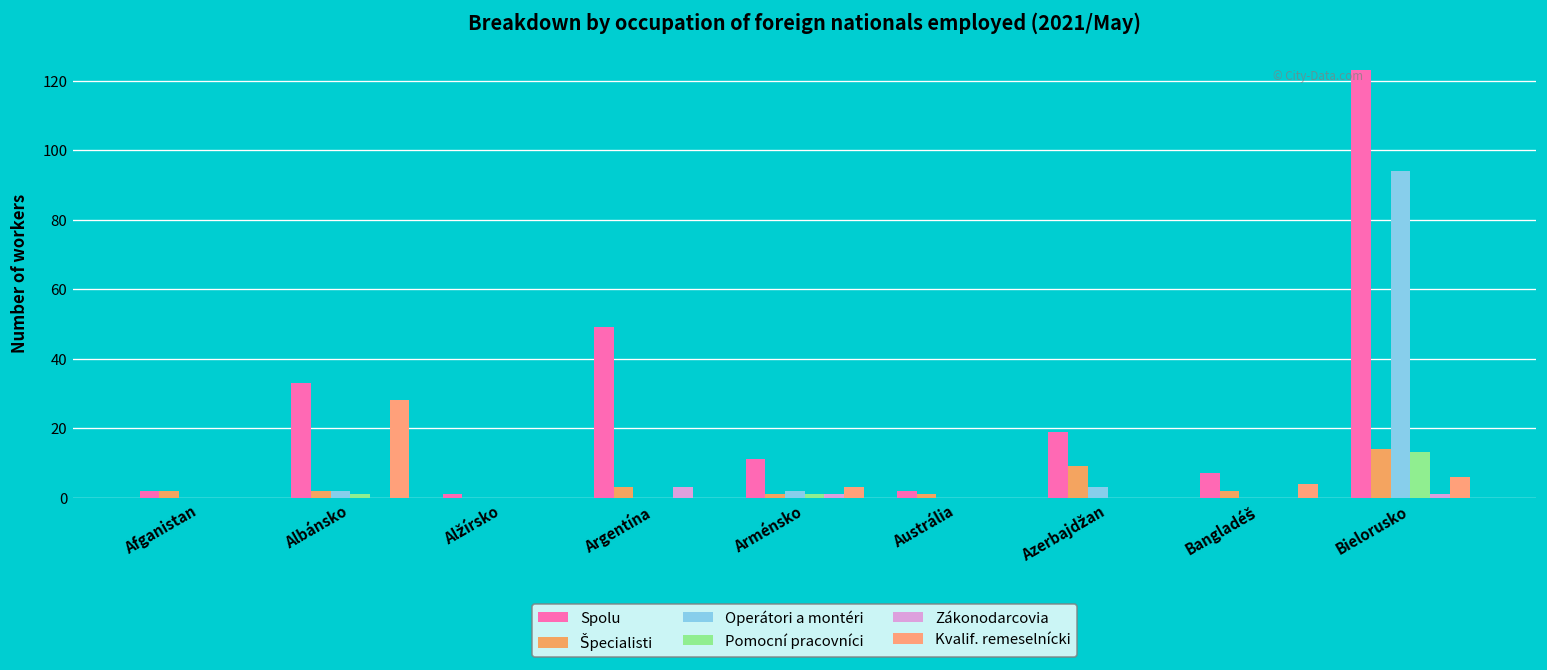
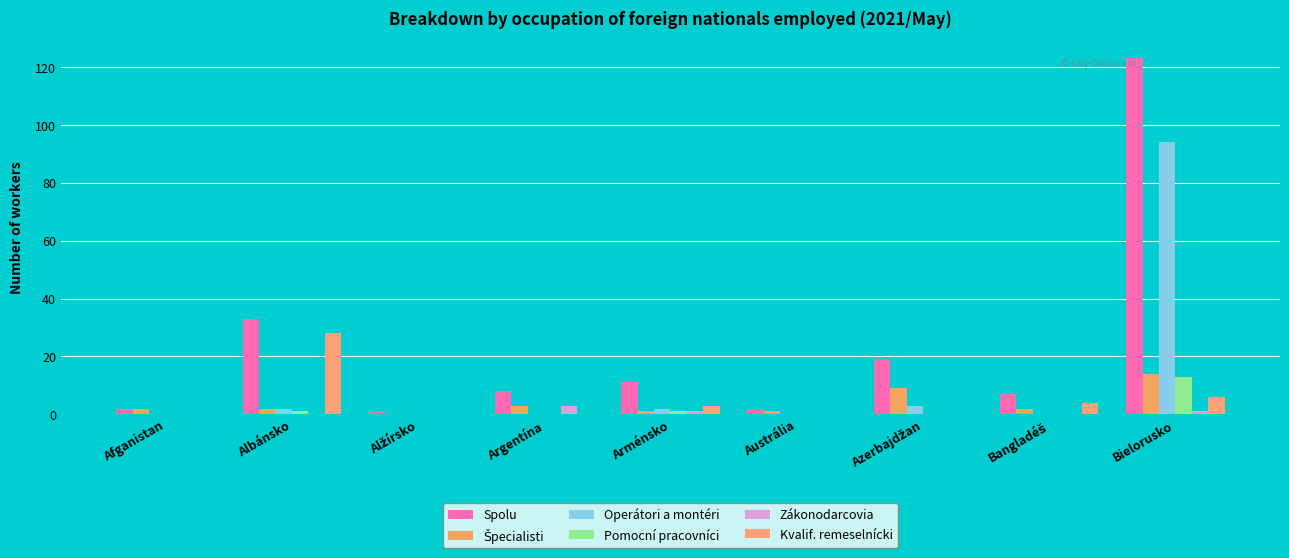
  {
    "Spolu": {
      "Afganistan": 2,
      "Albánsko": 33,
      "Alžírsko": 1,
-     "Argentína": 49,
+     "Argentína": 8,
      "Arménsko": 11,
      "Austrália": 2,
      "Azerbajdžan": 19,
      "Bangladéš": 7,
      "Bielorusko": 123
    },
    "Operátori a montéri": {
      "Afganistan": 0,
      "Albánsko": 2,
      "Alžírsko": 0,
      "Argentína": 0,
      "Arménsko": 2,
      "Austrália": 0,
      "Azerbajdžan": 3,
      "Bangladéš": 0,
      "Bielorusko": 94
    },
    "Pomocní pracovníci": {
      "Afganistan": 0,
      "Albánsko": 1,
      "Alžírsko": 0,
      "Argentína": 0,
      "Arménsko": 1,
      "Austrália": 0,
      "Azerbajdžan": 0,
      "Bangladéš": 0,
      "Bielorusko": 13
    },
    "Zákonodarcovia": {
      "Afganistan": 0,
      "Albánsko": 0,
      "Alžírsko": 0,
      "Argentína": 3,
      "Arménsko": 1,
      "Austrália": 0,
      "Azerbajdžan": 0,
      "Bangladéš": 0,
      "Bielorusko": 1
    }
  }
